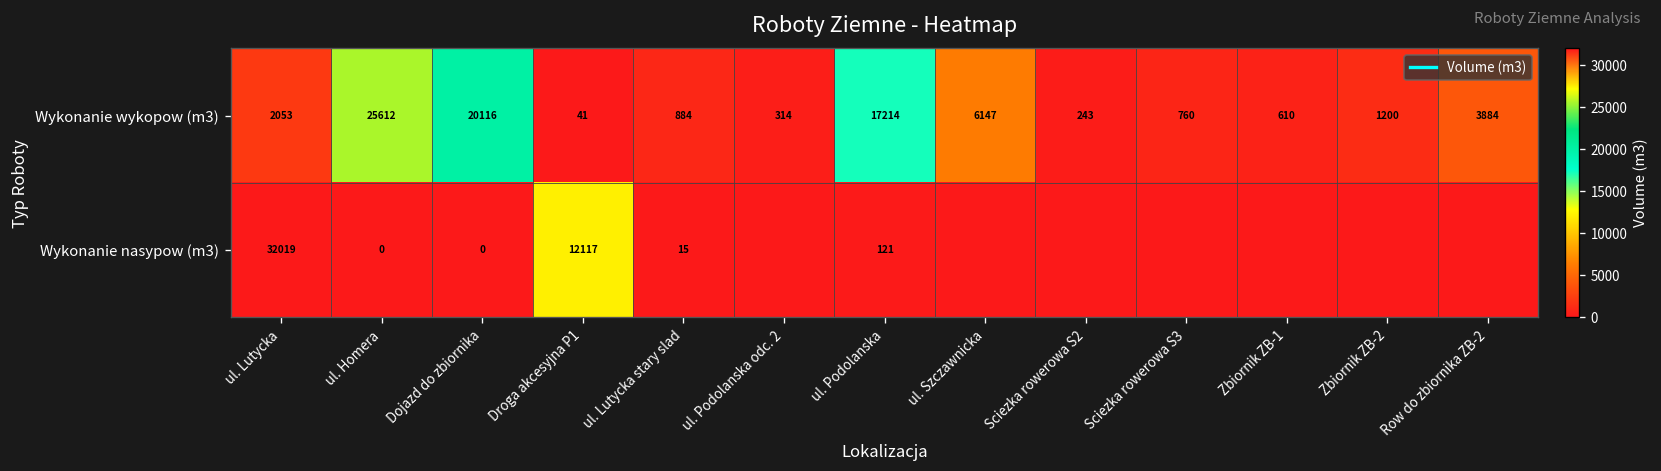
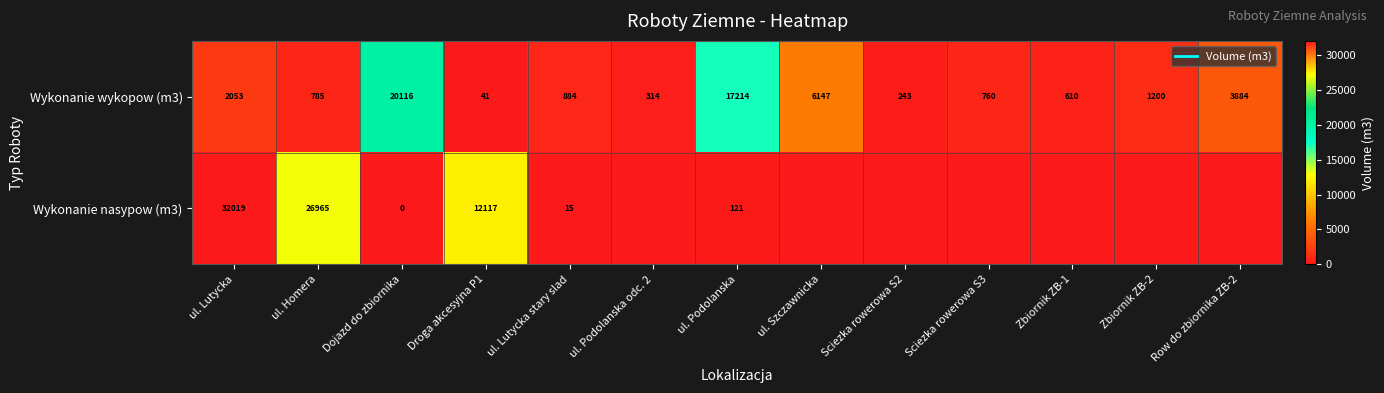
  {
    "Wykonanie wykopow (m3)": {
      "ul. Lutycka": 2053,
-     "ul. Homera": 25612,
+     "ul. Homera": 785,
      "Dojazd do zbiornika": 20116,
      "Droga akcesyjna P1": 41,
      "ul. Lutycka stary slad": 884,
      "ul. Podolanska odc. 2": 314,
      "ul. Podolanska": 17214,
      "ul. Szczawnicka": 6147,
      "Sciezka rowerowa S2": 243,
      "Sciezka rowerowa S3": 760,
      "Zbiornik ZB-1": 610,
      "Zbiornik ZB-2": 1200,
      "Row do zbiornika ZB-2": 3884
    },
    "Wykonanie nasypow (m3)": {
      "ul. Lutycka": 32019,
-     "ul. Homera": 0,
+     "ul. Homera": 26965,
      "Dojazd do zbiornika": 0,
      "Droga akcesyjna P1": 12117,
      "ul. Lutycka stary slad": 15,
      "ul. Podolanska": 121
    }
  }
